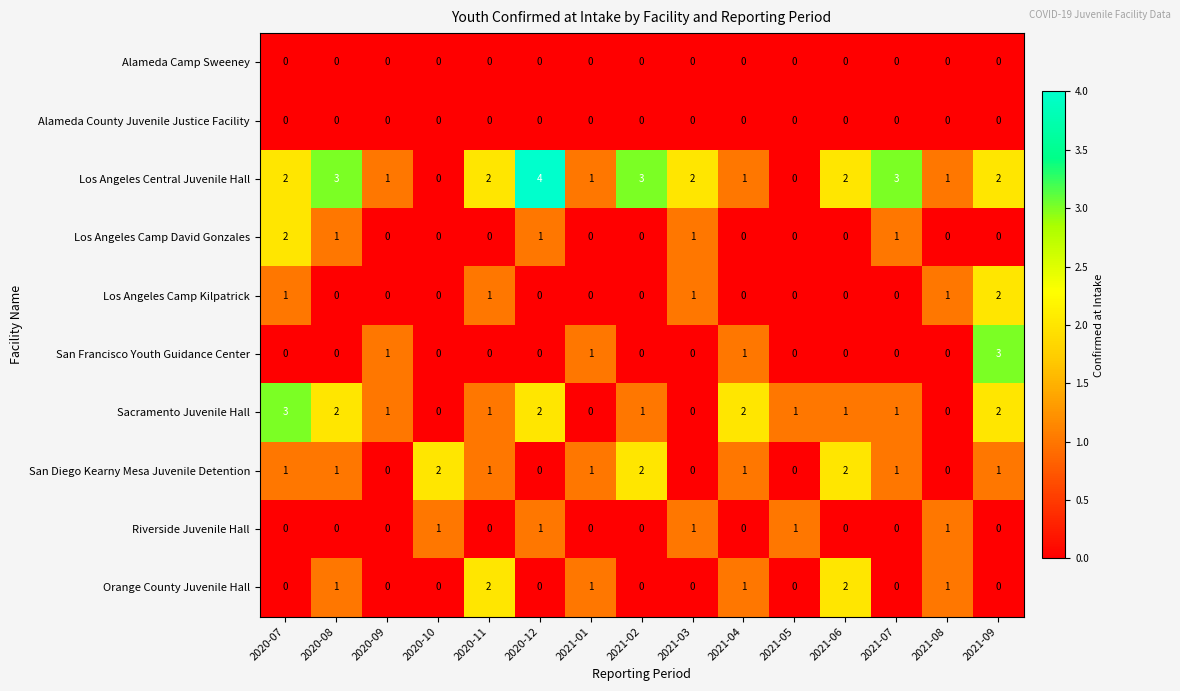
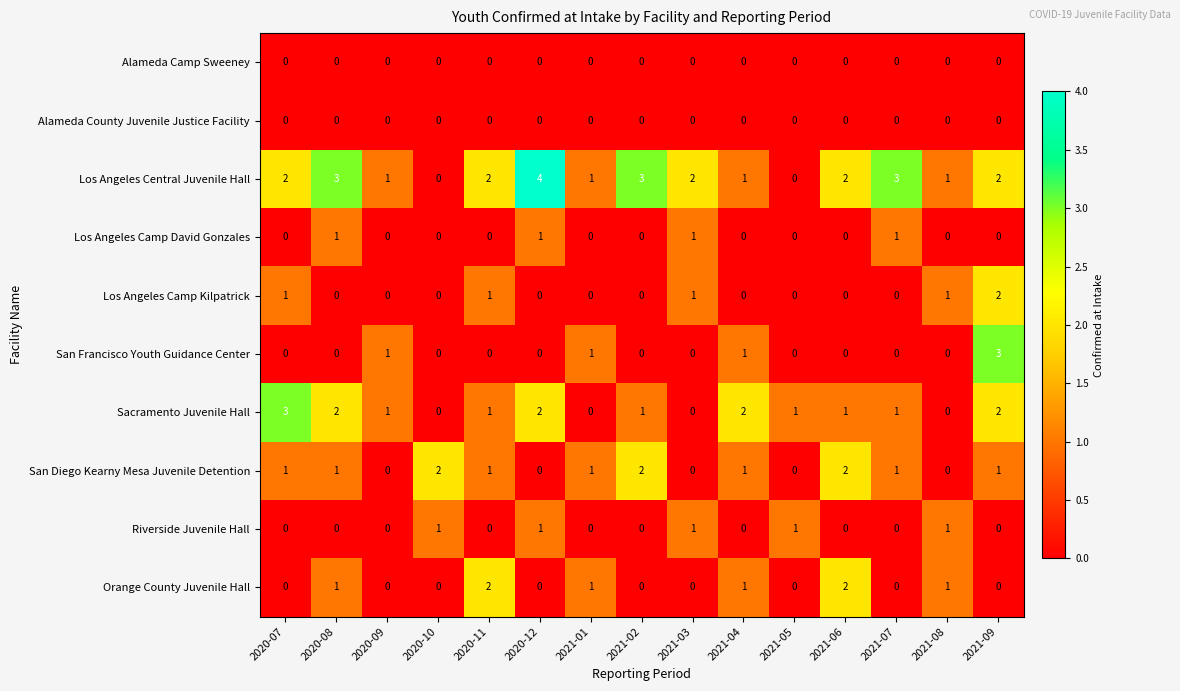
  {
    "Alameda Camp Sweeney": {
      "2020-07": 0,
      "2020-08": 0,
      "2020-09": 0,
      "2020-10": 0,
      "2020-11": 0,
      "2020-12": 0,
      "2021-01": 0,
      "2021-02": 0,
      "2021-03": 0,
      "2021-04": 0,
      "2021-05": 0,
      "2021-06": 0,
      "2021-07": 0,
      "2021-08": 0,
      "2021-09": 0
    },
    "Alameda County Juvenile Justice Facility": {
      "2020-07": 0,
      "2020-08": 0,
      "2020-09": 0,
      "2020-10": 0,
      "2020-11": 0,
      "2020-12": 0,
      "2021-01": 0,
      "2021-02": 0,
      "2021-03": 0,
      "2021-04": 0,
      "2021-05": 0,
      "2021-06": 0,
      "2021-07": 0,
      "2021-08": 0,
      "2021-09": 0
    },
    "Los Angeles Central Juvenile Hall": {
      "2020-07": 2,
      "2020-08": 3,
      "2020-09": 1,
      "2020-10": 0,
      "2020-11": 2,
      "2020-12": 4,
      "2021-01": 1,
      "2021-02": 3,
      "2021-03": 2,
      "2021-04": 1,
      "2021-05": 0,
      "2021-06": 2,
      "2021-07": 3,
      "2021-08": 1,
      "2021-09": 2
    },
    "Los Angeles Camp David Gonzales": {
-     "2020-07": 2,
+     "2020-07": 0,
      "2020-08": 1,
      "2020-09": 0,
      "2020-10": 0,
      "2020-11": 0,
      "2020-12": 1,
      "2021-01": 0,
      "2021-02": 0,
      "2021-03": 1,
      "2021-04": 0,
      "2021-05": 0,
      "2021-06": 0,
      "2021-07": 1,
      "2021-08": 0,
      "2021-09": 0
    },
    "Los Angeles Camp Kilpatrick": {
      "2020-07": 1,
      "2020-08": 0,
      "2020-09": 0,
      "2020-10": 0,
      "2020-11": 1,
      "2020-12": 0,
      "2021-01": 0,
      "2021-02": 0,
      "2021-03": 1,
      "2021-04": 0,
      "2021-05": 0,
      "2021-06": 0,
      "2021-07": 0,
      "2021-08": 1,
      "2021-09": 2
    },
    "San Francisco Youth Guidance Center": {
      "2020-07": 0,
      "2020-08": 0,
      "2020-09": 1,
      "2020-10": 0,
      "2020-11": 0,
      "2020-12": 0,
      "2021-01": 1,
      "2021-02": 0,
      "2021-03": 0,
      "2021-04": 1,
      "2021-05": 0,
      "2021-06": 0,
      "2021-07": 0,
      "2021-08": 0,
      "2021-09": 3
    },
    "Sacramento Juvenile Hall": {
      "2020-07": 3,
      "2020-08": 2,
      "2020-09": 1,
      "2020-10": 0,
      "2020-11": 1,
      "2020-12": 2,
      "2021-01": 0,
      "2021-02": 1,
      "2021-03": 0,
      "2021-04": 2,
      "2021-05": 1,
      "2021-06": 1,
      "2021-07": 1,
      "2021-08": 0,
      "2021-09": 2
    },
    "San Diego Kearny Mesa Juvenile Detention": {
      "2020-07": 1,
      "2020-08": 1,
      "2020-09": 0,
      "2020-10": 2,
      "2020-11": 1,
      "2020-12": 0,
      "2021-01": 1,
      "2021-02": 2,
      "2021-03": 0,
      "2021-04": 1,
      "2021-05": 0,
      "2021-06": 2,
      "2021-07": 1,
      "2021-08": 0,
      "2021-09": 1
    },
    "Riverside Juvenile Hall": {
      "2020-07": 0,
      "2020-08": 0,
      "2020-09": 0,
      "2020-10": 1,
      "2020-11": 0,
      "2020-12": 1,
      "2021-01": 0,
      "2021-02": 0,
      "2021-03": 1,
      "2021-04": 0,
      "2021-05": 1,
      "2021-06": 0,
      "2021-07": 0,
      "2021-08": 1,
      "2021-09": 0
    },
    "Orange County Juvenile Hall": {
      "2020-07": 0,
      "2020-08": 1,
      "2020-09": 0,
      "2020-10": 0,
      "2020-11": 2,
      "2020-12": 0,
      "2021-01": 1,
      "2021-02": 0,
      "2021-03": 0,
      "2021-04": 1,
      "2021-05": 0,
      "2021-06": 2,
      "2021-07": 0,
      "2021-08": 1,
      "2021-09": 0
    }
  }
